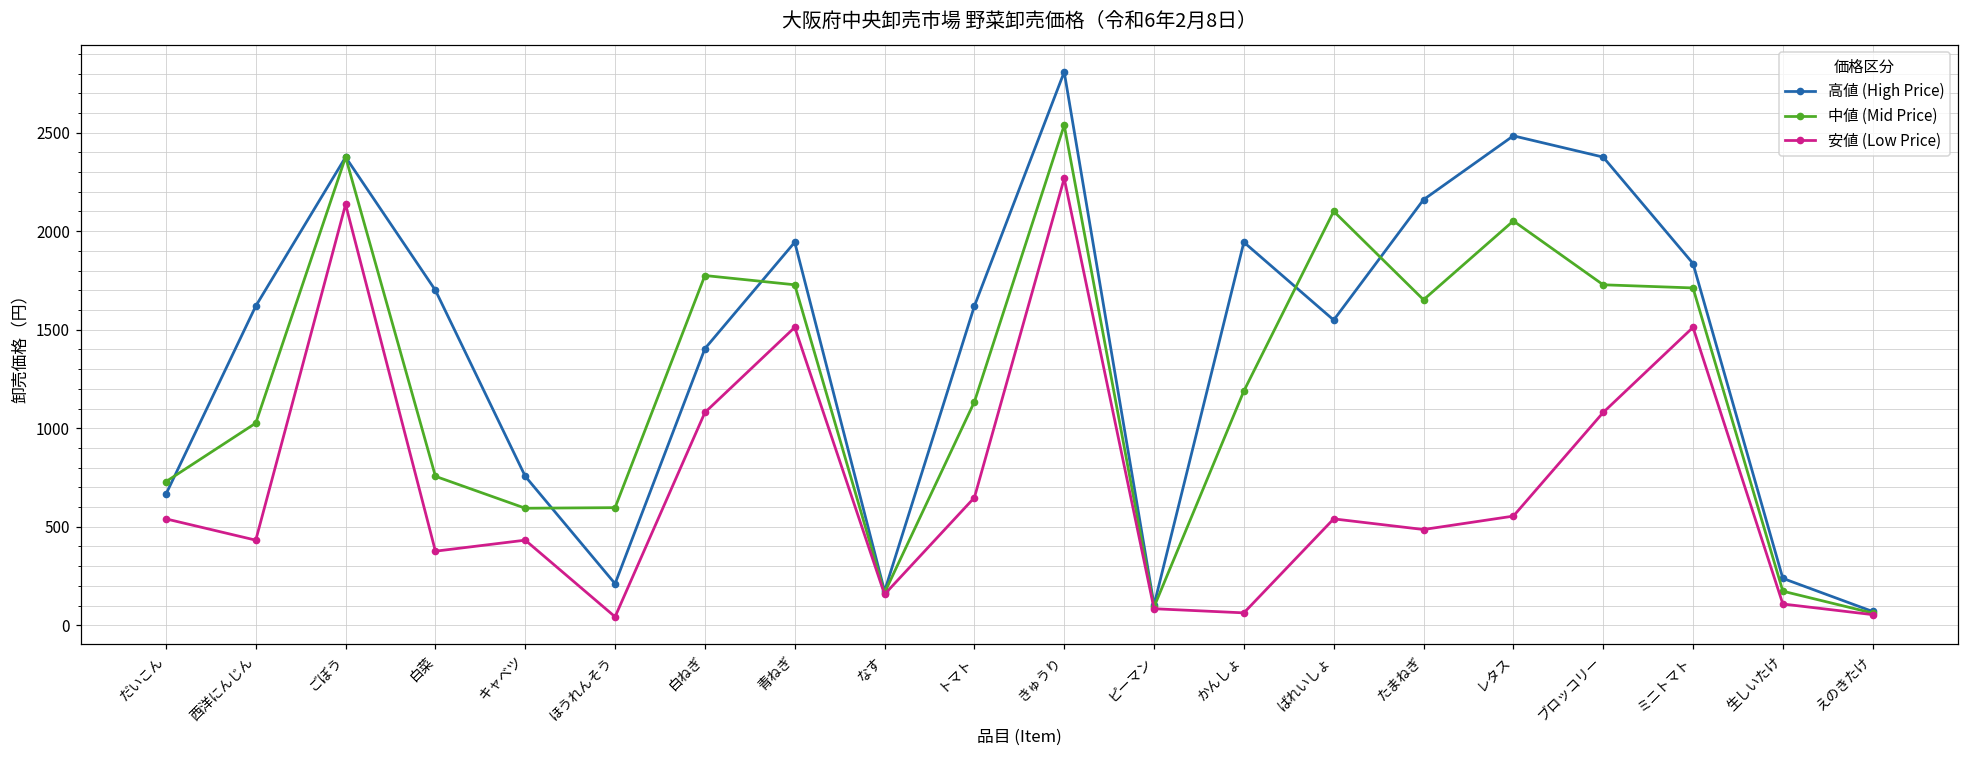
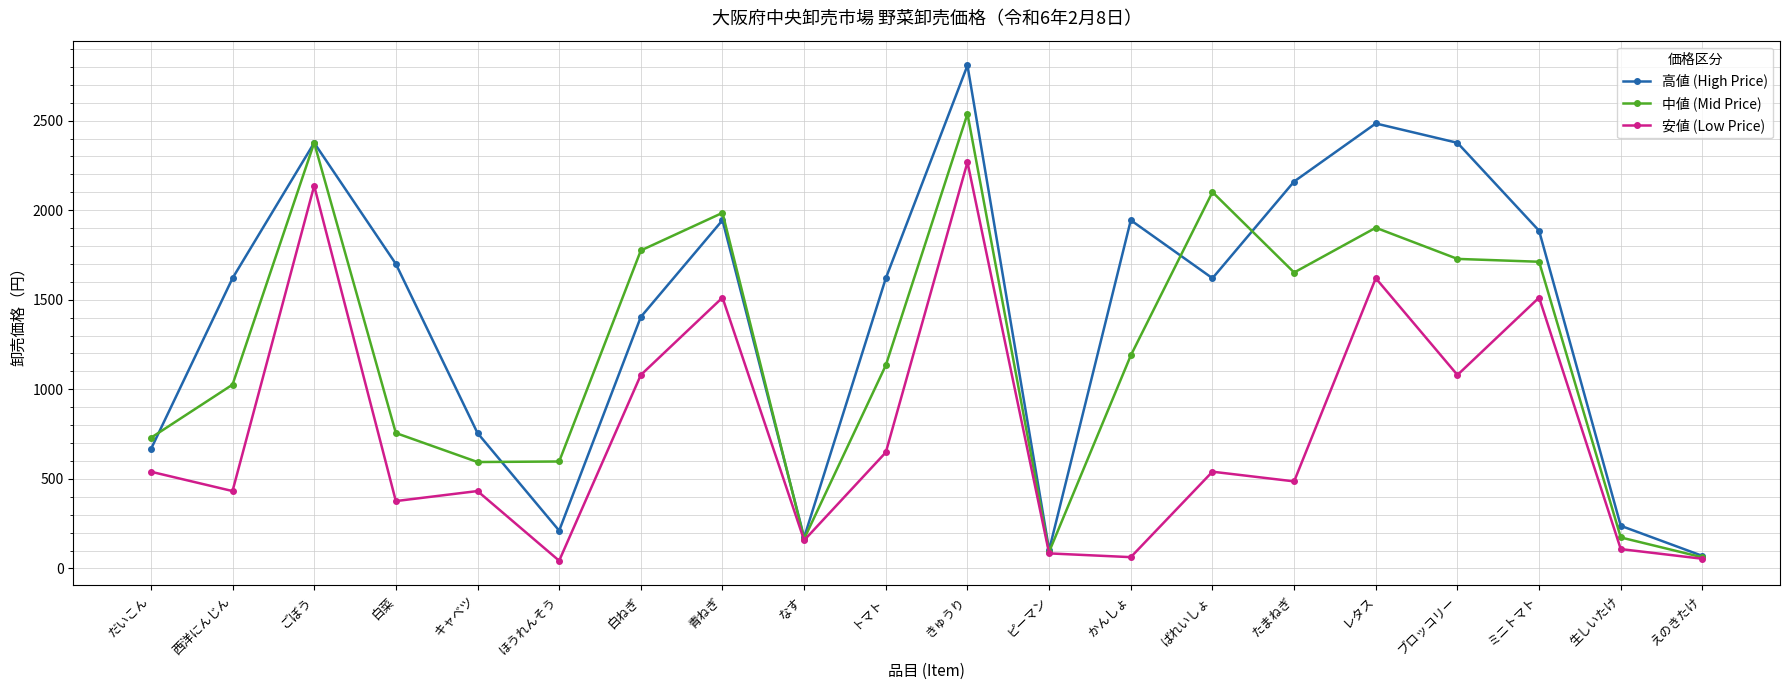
  {
    "高値 (High Price)": {
      "だいこん": 670,
      "西洋にんじん": 1620,
      "白菜": 1700,
      "キャベツ": 760,
      "ほうれんそう": 210,
      "白ねぎ": 1400,
      "青ねぎ": 1940,
      "トマト": 1620,
      "きゅうり": 2810,
      "かんしょ": 1940,
-     "ばれいしょ": 1550,
+     "ばれいしょ": 1620,
      "たまねぎ": 2160,
      "レタス": 2480,
      "ブロッコリー": 2380,
-     "ミニトマト": 1840,
+     "ミニトマト": 1890,
      "生しいたけ": 240
    },
    "中値 (Mid Price)": {
      "だいこん": 730,
      "西洋にんじん": 1030,
      "白菜": 760,
      "キャベツ": 590,
      "ほうれんそう": 600,
      "白ねぎ": 1780,
-     "青ねぎ": 1730,
+     "青ねぎ": 1990,
      "トマト": 1130,
      "きゅうり": 2540,
      "かんしょ": 1190,
      "ばれいしょ": 2100,
      "たまねぎ": 1650,
-     "レタス": 2050,
+     "レタス": 1900,
      "ブロッコリー": 1730,
      "ミニトマト": 1710,
      "生しいたけ": 170
    },
    "安値 (Low Price)": {
      "だいこん": 540,
      "西洋にんじん": 430,
      "ごぼう": 2140,
      "白菜": 380,
      "キャベツ": 430,
      "ほうれんそう": 40,
      "白ねぎ": 1080,
      "青ねぎ": 1510,
      "トマト": 650,
      "きゅうり": 2270,
      "かんしょ": 60,
      "ばれいしょ": 540,
      "たまねぎ": 490,
-     "レタス": 550,
+     "レタス": 1620,
      "ブロッコリー": 1080,
      "ミニトマト": 1510,
      "生しいたけ": 110
    }
  }
